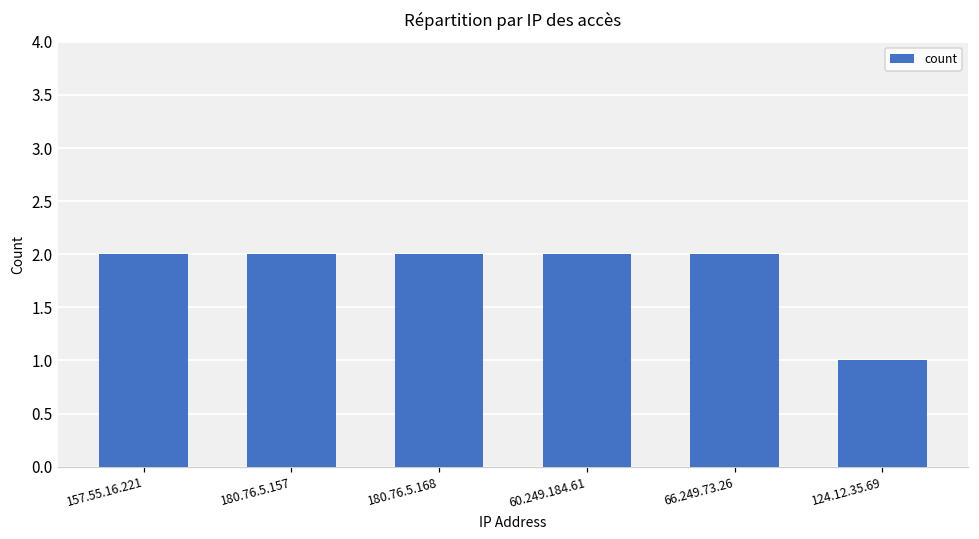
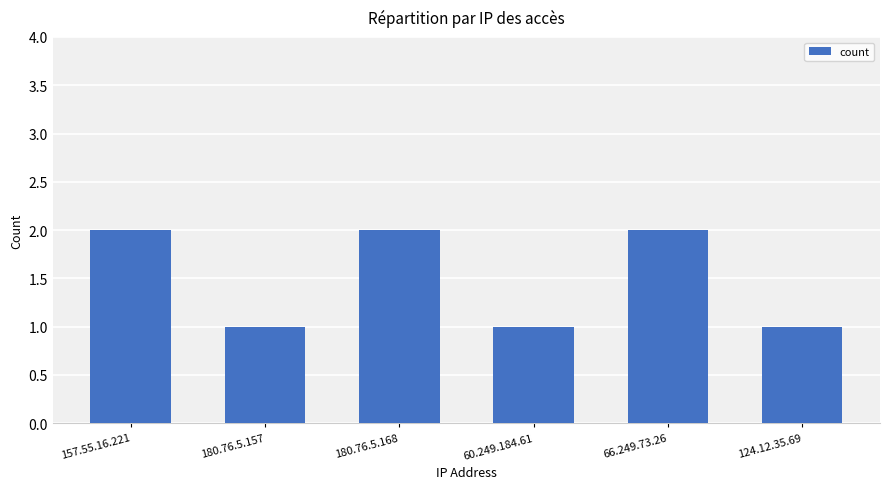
  {
    "157.55.16.221": 2,
-   "180.76.5.157": 2,
+   "180.76.5.157": 1,
    "180.76.5.168": 2,
-   "60.249.184.61": 2,
+   "60.249.184.61": 1,
    "66.249.73.26": 2,
    "124.12.35.69": 1
  }
